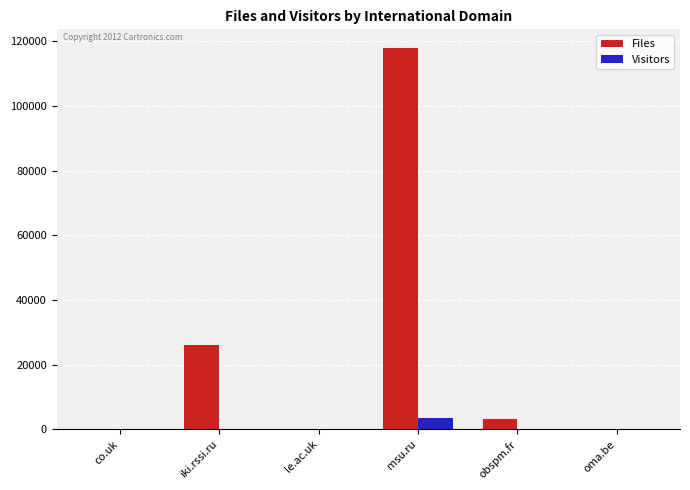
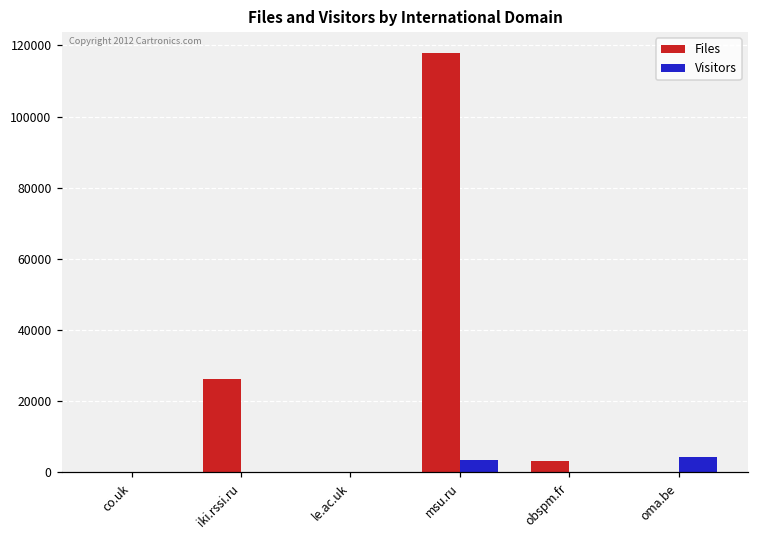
  {
    "Files": {
      "iki.rssi.ru": 26000,
      "msu.ru": 118000,
      "obspm.fr": 3000
    },
    "Visitors": {
      "msu.ru": 3000,
-     "oma.be": 0
+     "oma.be": 4000
    }
  }
